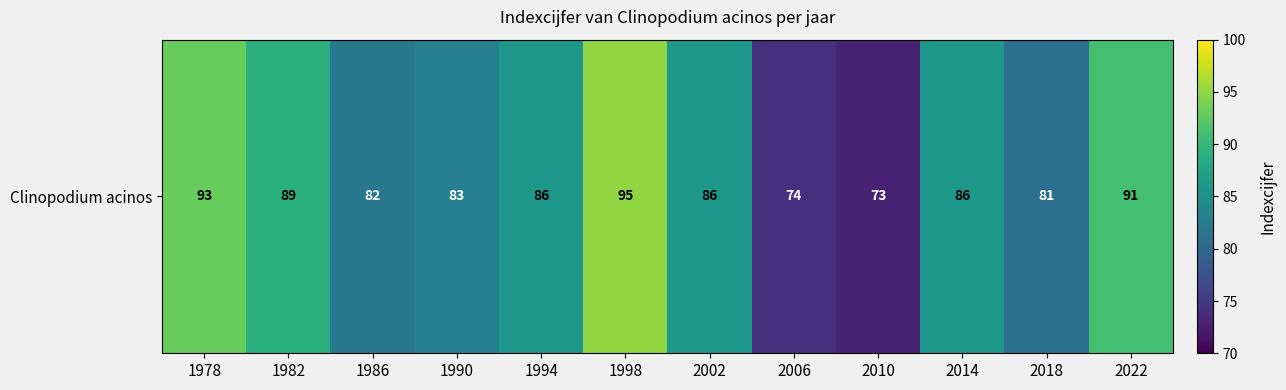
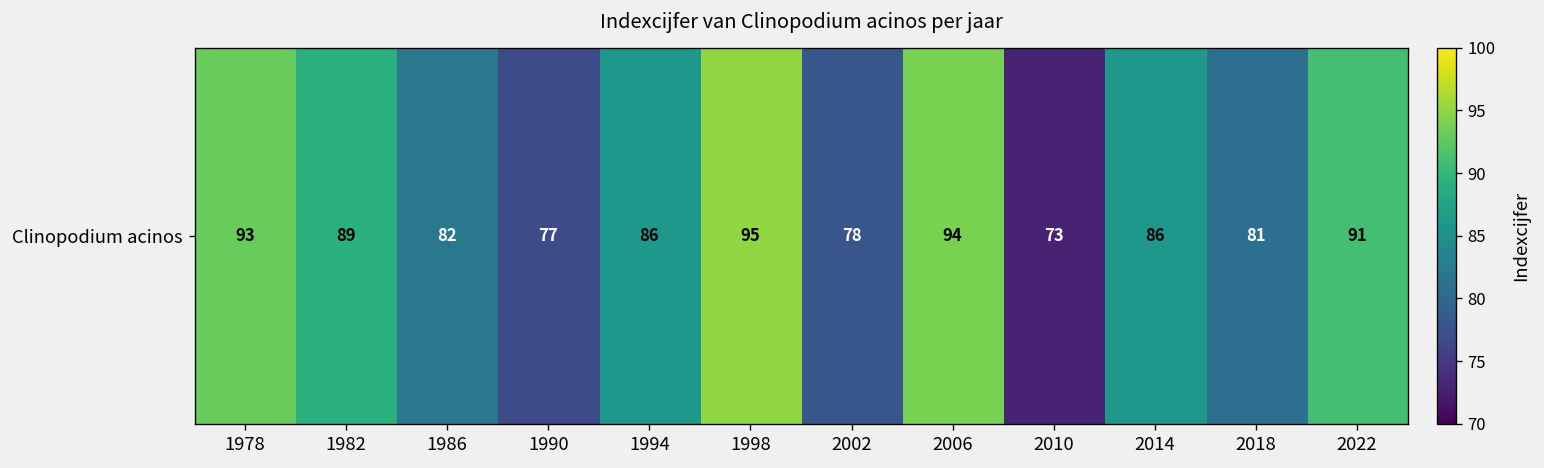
  {
    "Clinopodium acinos": {
      "1978": 93,
      "1982": 89,
      "1986": 82,
-     "1990": 83,
+     "1990": 77,
      "1994": 86,
      "1998": 95,
-     "2002": 86,
-     "2006": 74,
+     "2002": 78,
+     "2006": 94,
      "2010": 73,
      "2014": 86,
      "2018": 81,
      "2022": 91
    }
  }
